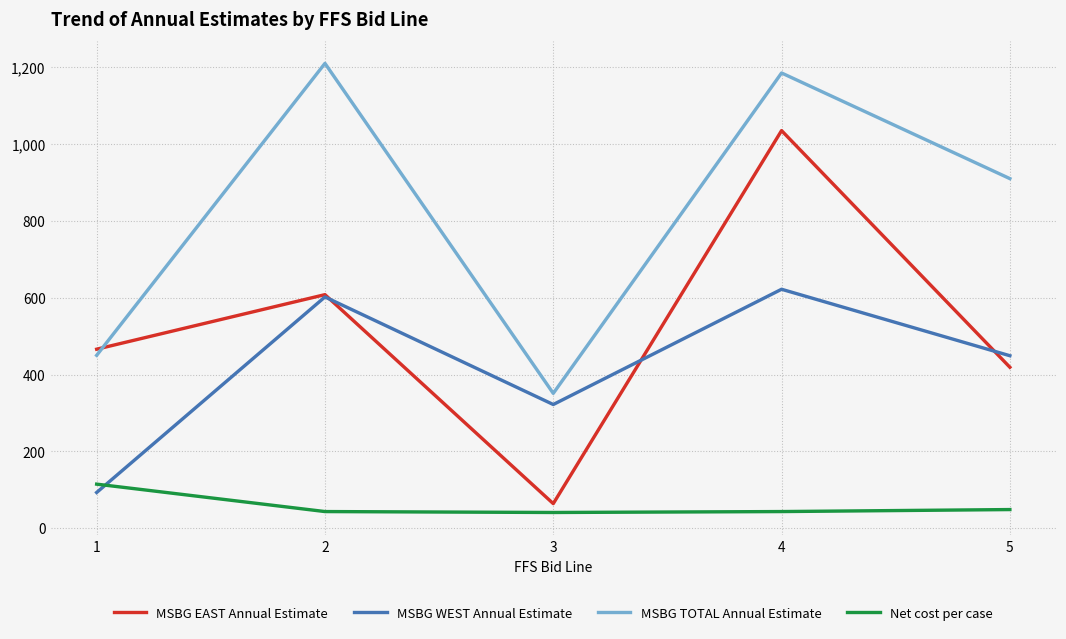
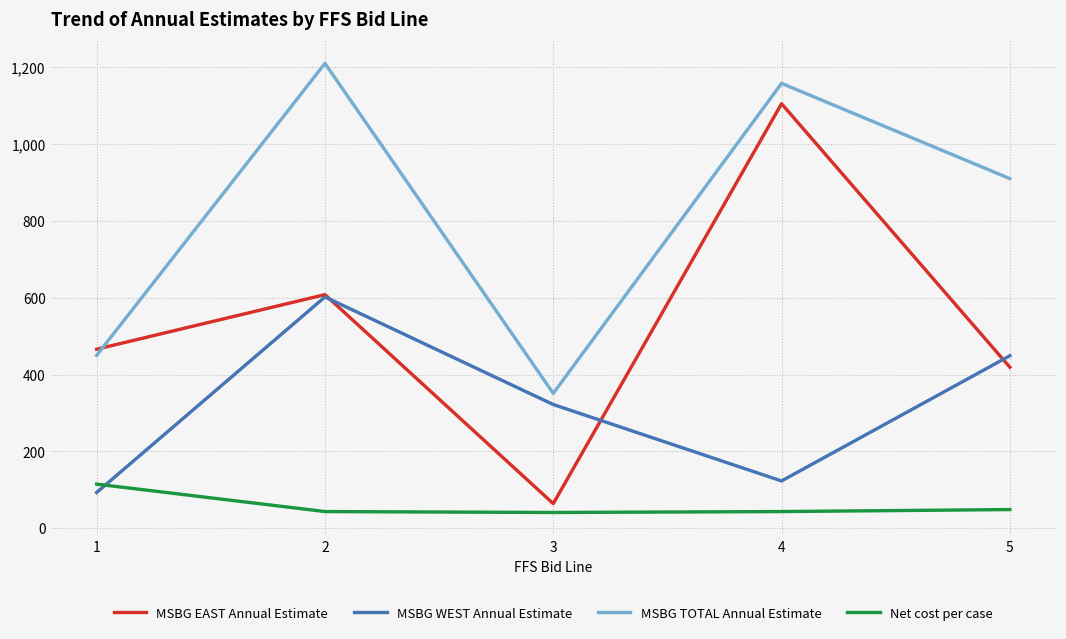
  {
    "MSBG EAST Annual Estimate": {
      "1": "470",
      "3": "60",
-     "4": "1,040",
+     "4": "1,110",
      "5": "420"
    },
    "MSBG WEST Annual Estimate": {
      "1": "90",
      "3": "320",
-     "4": "620",
+     "4": "120",
      "5": "450"
    },
    "MSBG TOTAL Annual Estimate": {
      "1": "450",
      "2": "1,210",
      "3": "350",
-     "4": "1,190",
+     "4": "1,160",
      "5": "910"
    },
    "Net cost per case": {
      "1": "110",
      "2": "40",
      "3": "40",
      "4": "40",
      "5": "50"
    }
  }
